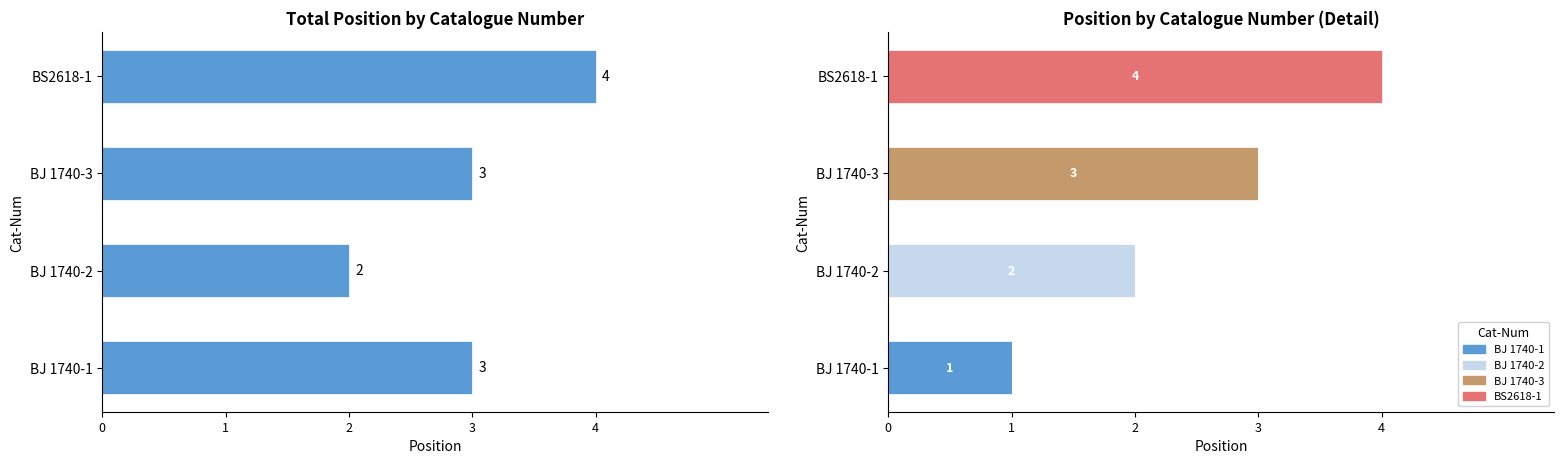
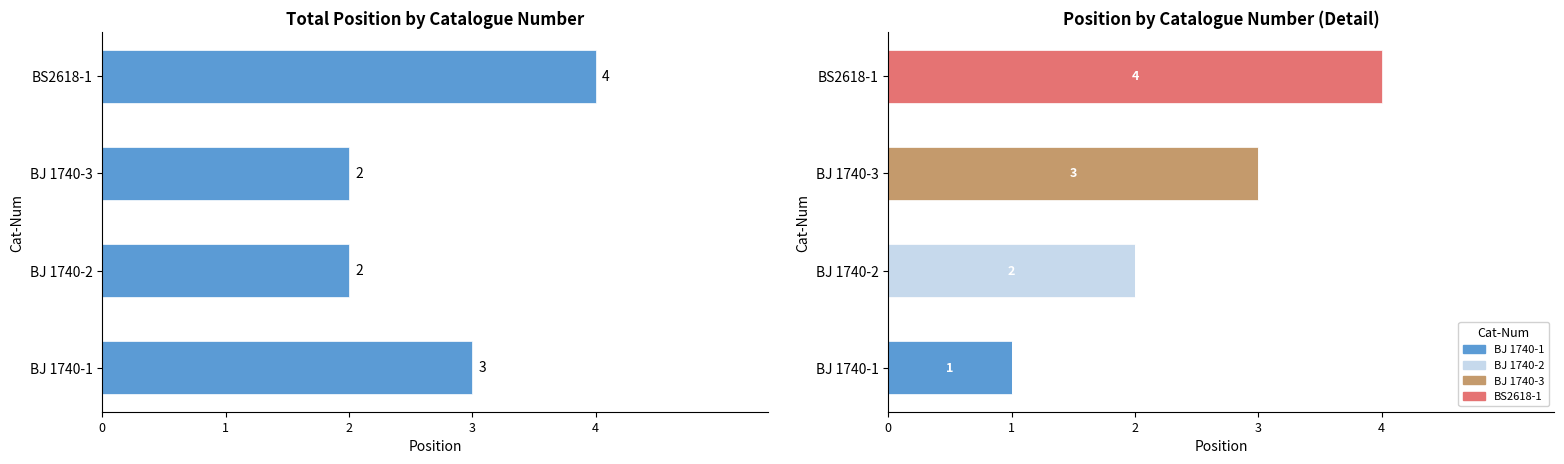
  {
    "Total Position by Catalogue Number": {
      "BS2618-1": 4,
-     "BJ 1740-3": 3,
+     "BJ 1740-3": 2,
      "BJ 1740-2": 2,
      "BJ 1740-1": 3
    },
    "Position by Catalogue Number (Detail)": {
      "BJ 1740-1": {
        "BJ 1740-1": 1
      },
      "BJ 1740-2": {
        "BJ 1740-2": 2
      }
    }
  }
